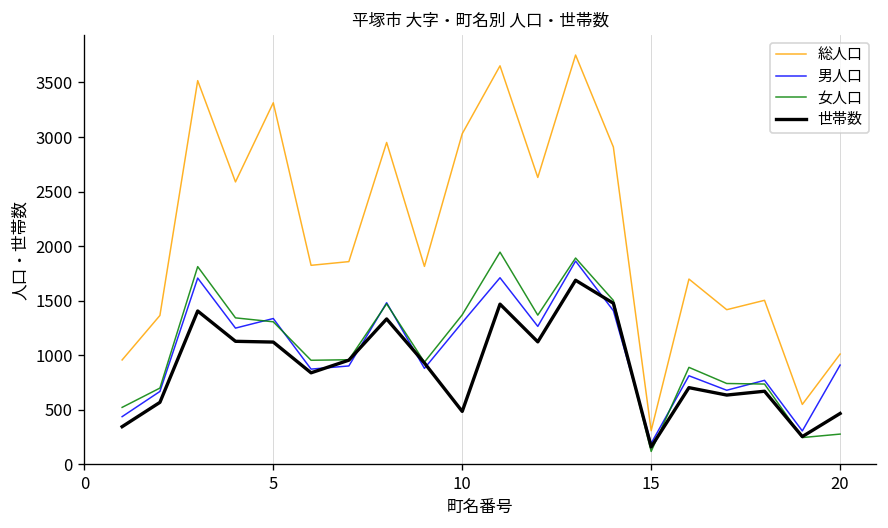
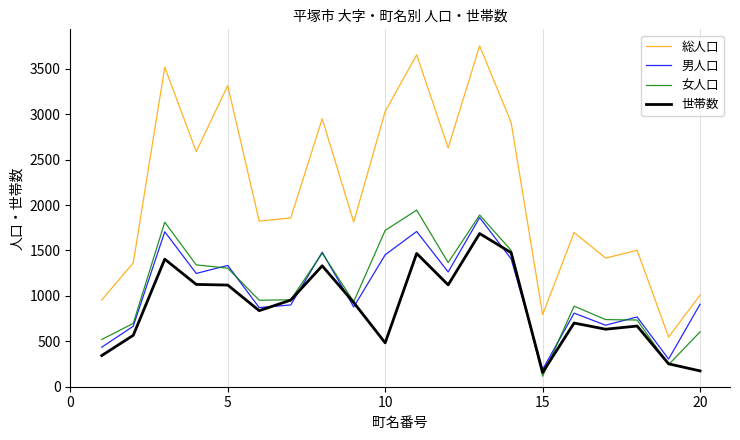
  {
    "総人口": {
      "5": 3300,
      "10": 3000,
-     "15": 300,
+     "15": 800,
      "20": 1000
    },
    "男人口": {
      "5": 1300,
-     "10": 1300,
+     "10": 1500,
      "15": 200,
      "20": 900
    },
    "女人口": {
      "5": 1300,
-     "10": 1400,
+     "10": 1700,
      "15": 100,
-     "20": 300
+     "20": 600
    },
    "世帯数": {
      "5": 1100,
      "10": 500,
      "15": 200,
-     "20": 500
+     "20": 200
    }
  }
